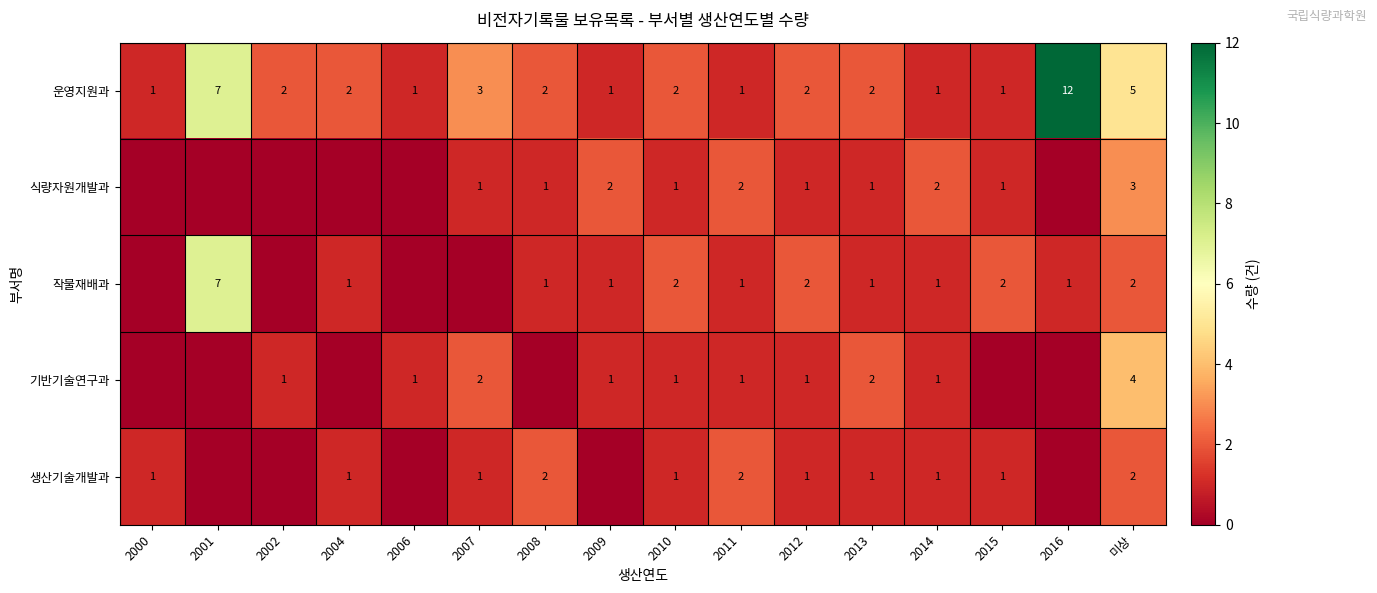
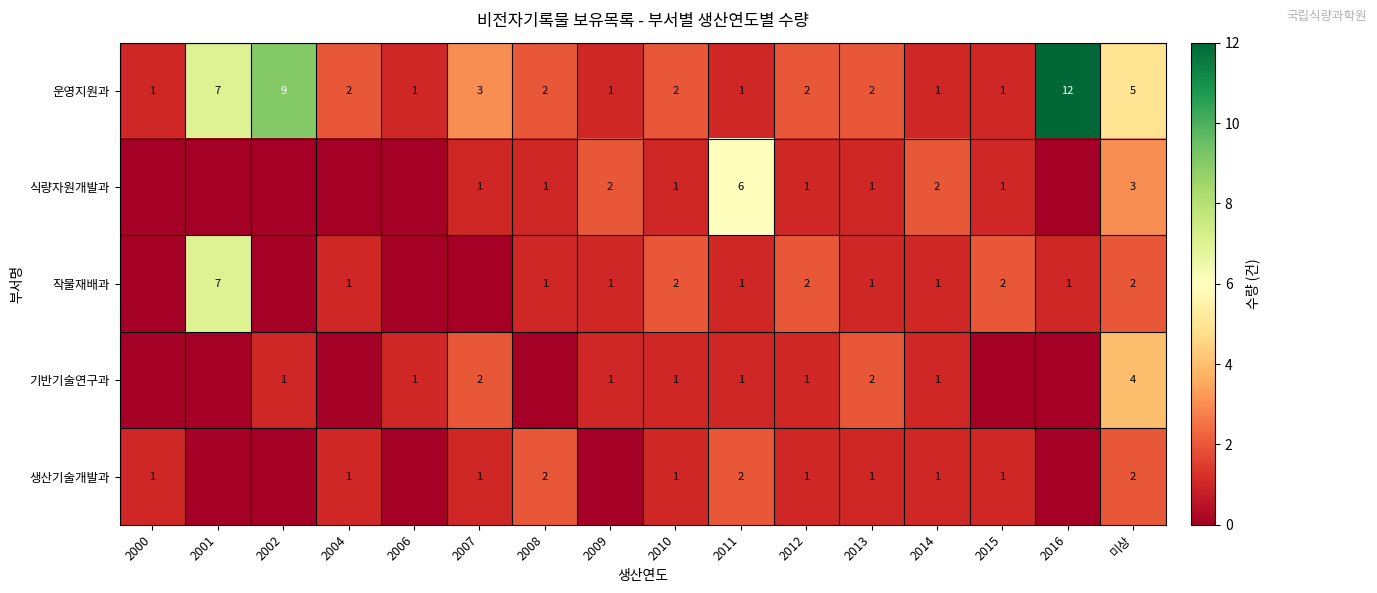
  {
    "운영지원과": {
      "2000": 1,
      "2001": 7,
-     "2002": 2,
+     "2002": 9,
      "2004": 2,
      "2006": 1,
      "2007": 3,
      "2008": 2,
      "2009": 1,
      "2010": 2,
      "2011": 1,
      "2012": 2,
      "2013": 2,
      "2014": 1,
      "2015": 1,
      "2016": 12,
      "미상": 5
    },
    "식량자원개발과": {
      "2007": 1,
      "2008": 1,
      "2009": 2,
      "2010": 1,
-     "2011": 2,
+     "2011": 6,
      "2012": 1,
      "2013": 1,
      "2014": 2,
      "2015": 1,
      "미상": 3
    },
    "작물재배과": {
      "2001": 7,
      "2004": 1,
      "2008": 1,
      "2009": 1,
      "2010": 2,
      "2011": 1,
      "2012": 2,
      "2013": 1,
      "2014": 1,
      "2015": 2,
      "2016": 1,
      "미상": 2
    },
    "기반기술연구과": {
      "2002": 1,
      "2006": 1,
      "2007": 2,
      "2009": 1,
      "2010": 1,
      "2011": 1,
      "2012": 1,
      "2013": 2,
      "2014": 1,
      "미상": 4
    },
    "생산기술개발과": {
      "2000": 1,
      "2004": 1,
      "2007": 1,
      "2008": 2,
      "2010": 1,
      "2011": 2,
      "2012": 1,
      "2013": 1,
      "2014": 1,
      "2015": 1,
      "미상": 2
    }
  }
